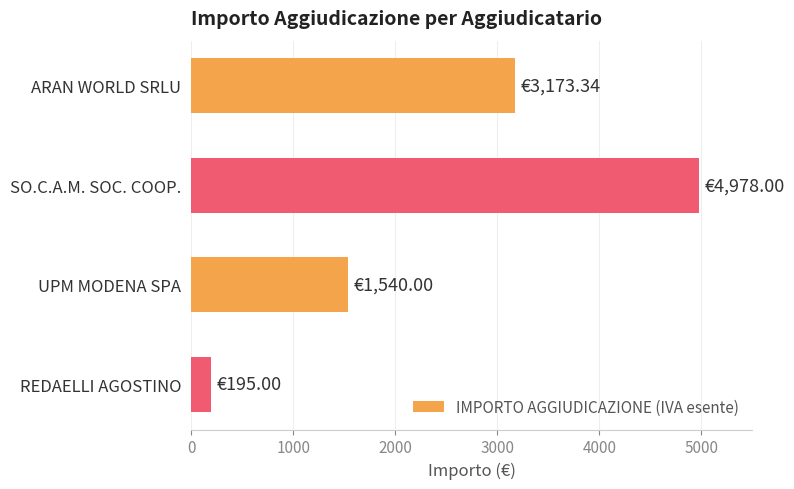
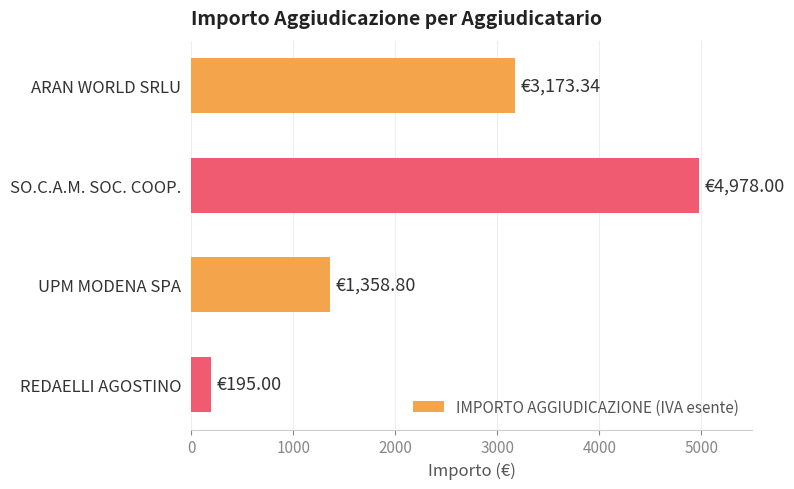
  {
    "ARAN WORLD SRLU": "€3,173.34",
    "SO.C.A.M. SOC. COOP.": "€4,978.00",
-   "UPM MODENA SPA": "€1,540.00",
+   "UPM MODENA SPA": "€1,358.80",
    "REDAELLI AGOSTINO": "€195.00"
  }
